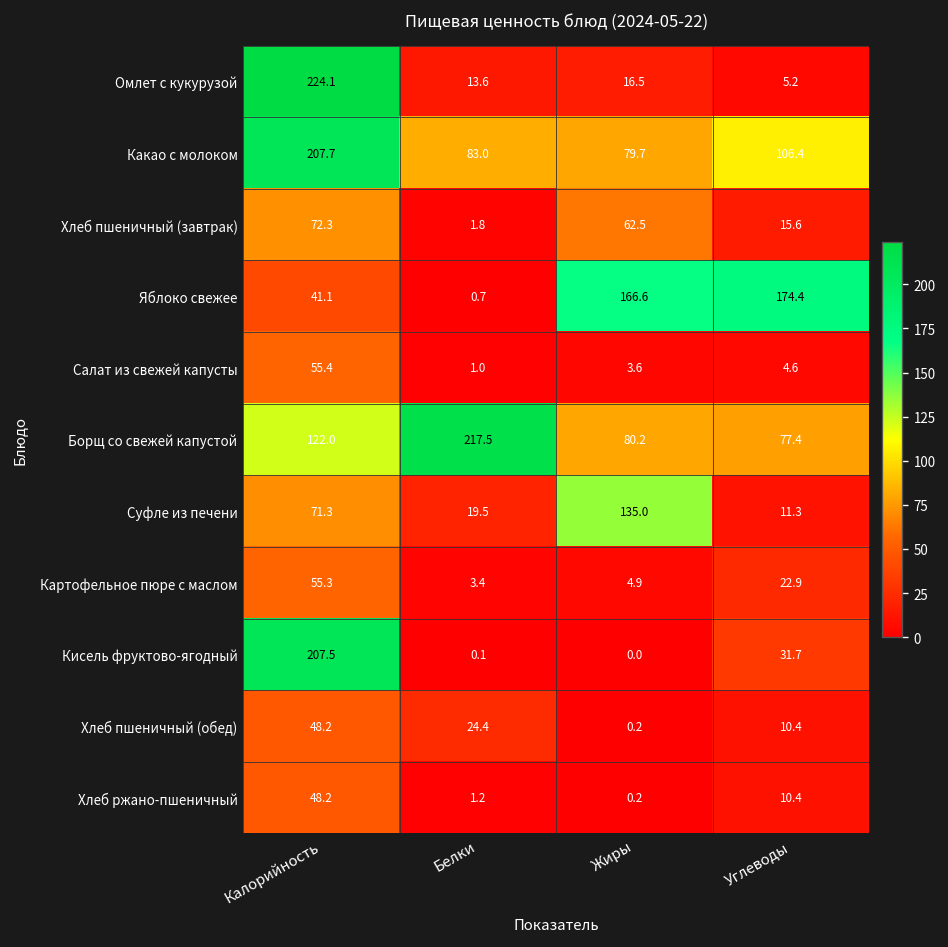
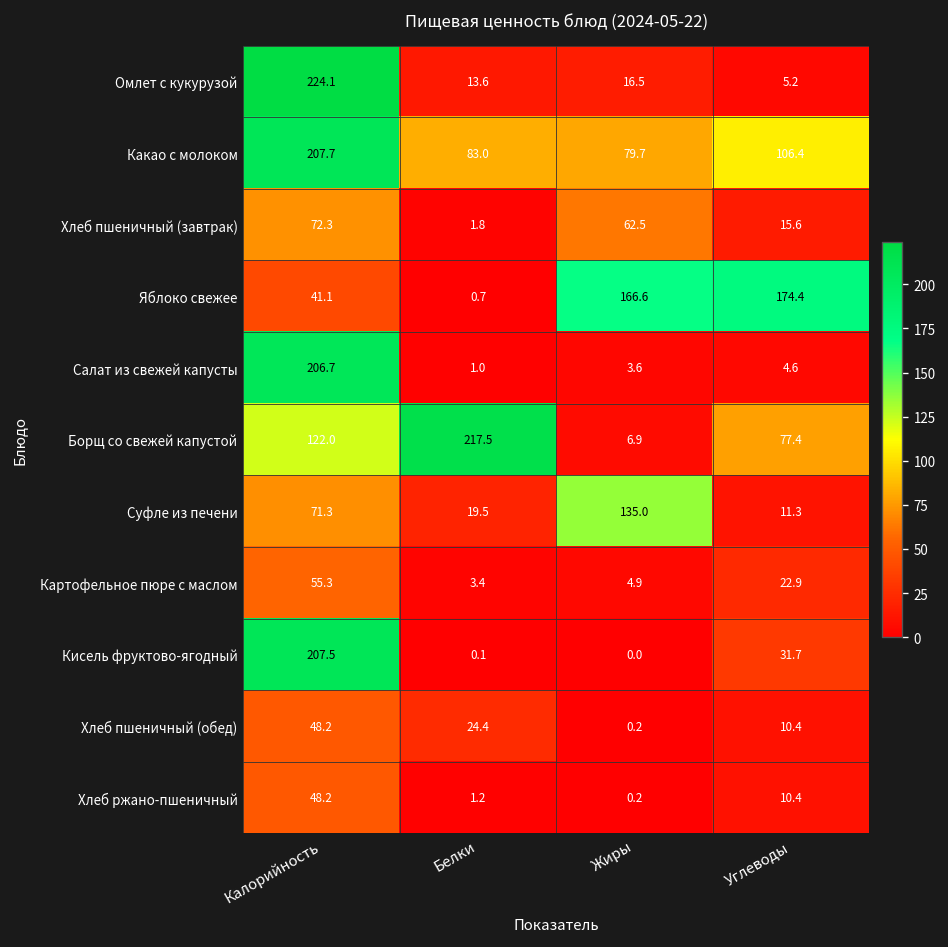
  {
    "Омлет с кукурузой": {
      "Калорийность": 224.1,
      "Белки": 13.6,
      "Жиры": 16.5,
      "Углеводы": 5.2
    },
    "Какао с молоком": {
      "Калорийность": 207.7,
      "Белки": 83.0,
      "Жиры": 79.7,
      "Углеводы": 106.4
    },
    "Хлеб пшеничный (завтрак)": {
      "Калорийность": 72.3,
      "Белки": 1.8,
      "Жиры": 62.5,
      "Углеводы": 15.6
    },
    "Яблоко свежее": {
      "Калорийность": 41.1,
      "Белки": 0.7,
      "Жиры": 166.6,
      "Углеводы": 174.4
    },
    "Салат из свежей капусты": {
-     "Калорийность": 55.4,
+     "Калорийность": 206.7,
      "Белки": 1.0,
      "Жиры": 3.6,
      "Углеводы": 4.6
    },
    "Борщ со свежей капустой": {
      "Калорийность": 122.0,
      "Белки": 217.5,
-     "Жиры": 80.2,
+     "Жиры": 6.9,
      "Углеводы": 77.4
    },
    "Суфле из печени": {
      "Калорийность": 71.3,
      "Белки": 19.5,
      "Жиры": 135.0,
      "Углеводы": 11.3
    },
    "Картофельное пюре с маслом": {
      "Калорийность": 55.3,
      "Белки": 3.4,
      "Жиры": 4.9,
      "Углеводы": 22.9
    },
    "Кисель фруктово-ягодный": {
      "Калорийность": 207.5,
      "Белки": 0.1,
      "Жиры": 0.0,
      "Углеводы": 31.7
    },
    "Хлеб пшеничный (обед)": {
      "Калорийность": 48.2,
      "Белки": 24.4,
      "Жиры": 0.2,
      "Углеводы": 10.4
    },
    "Хлеб ржано-пшеничный": {
      "Калорийность": 48.2,
      "Белки": 1.2,
      "Жиры": 0.2,
      "Углеводы": 10.4
    }
  }
